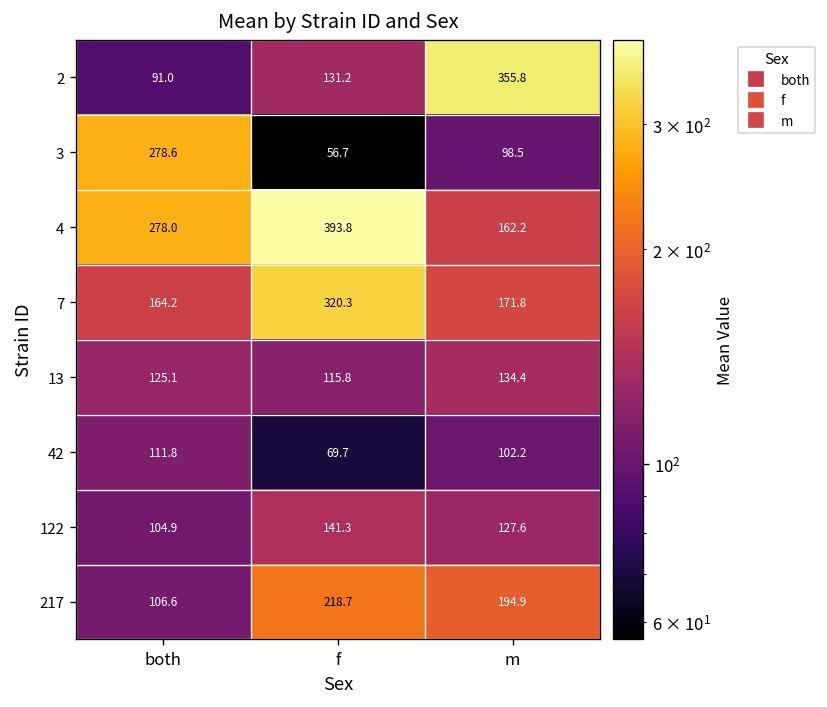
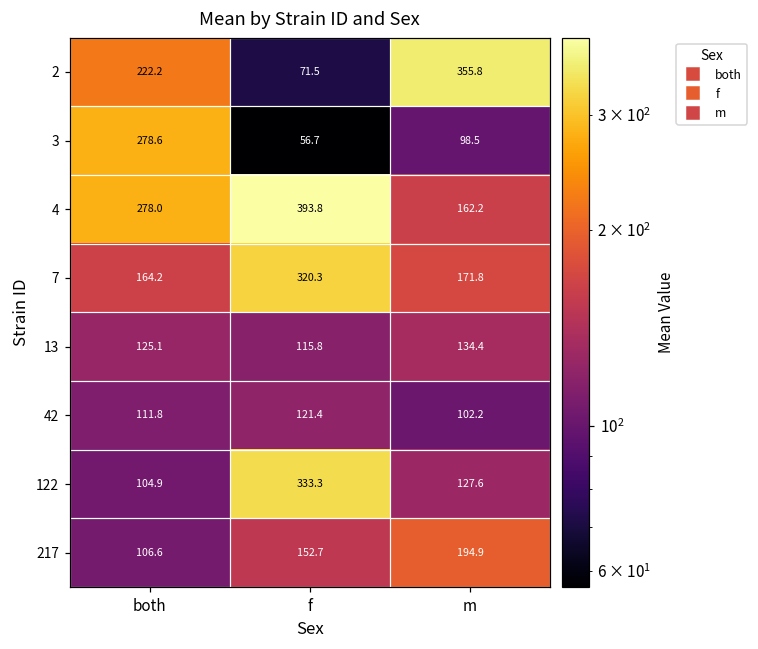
  {
    "2": {
-     "both": 91.0,
-     "f": 131.2,
+     "both": 222.2,
+     "f": 71.5,
      "m": 355.8
    },
    "3": {
      "both": 278.6,
      "f": 56.7,
      "m": 98.5
    },
    "4": {
      "both": 278.0,
      "f": 393.8,
      "m": 162.2
    },
    "7": {
      "both": 164.2,
      "f": 320.3,
      "m": 171.8
    },
    "13": {
      "both": 125.1,
      "f": 115.8,
      "m": 134.4
    },
    "42": {
      "both": 111.8,
-     "f": 69.7,
+     "f": 121.4,
      "m": 102.2
    },
    "122": {
      "both": 104.9,
-     "f": 141.3,
+     "f": 333.3,
      "m": 127.6
    },
    "217": {
      "both": 106.6,
-     "f": 218.7,
+     "f": 152.7,
      "m": 194.9
    }
  }
